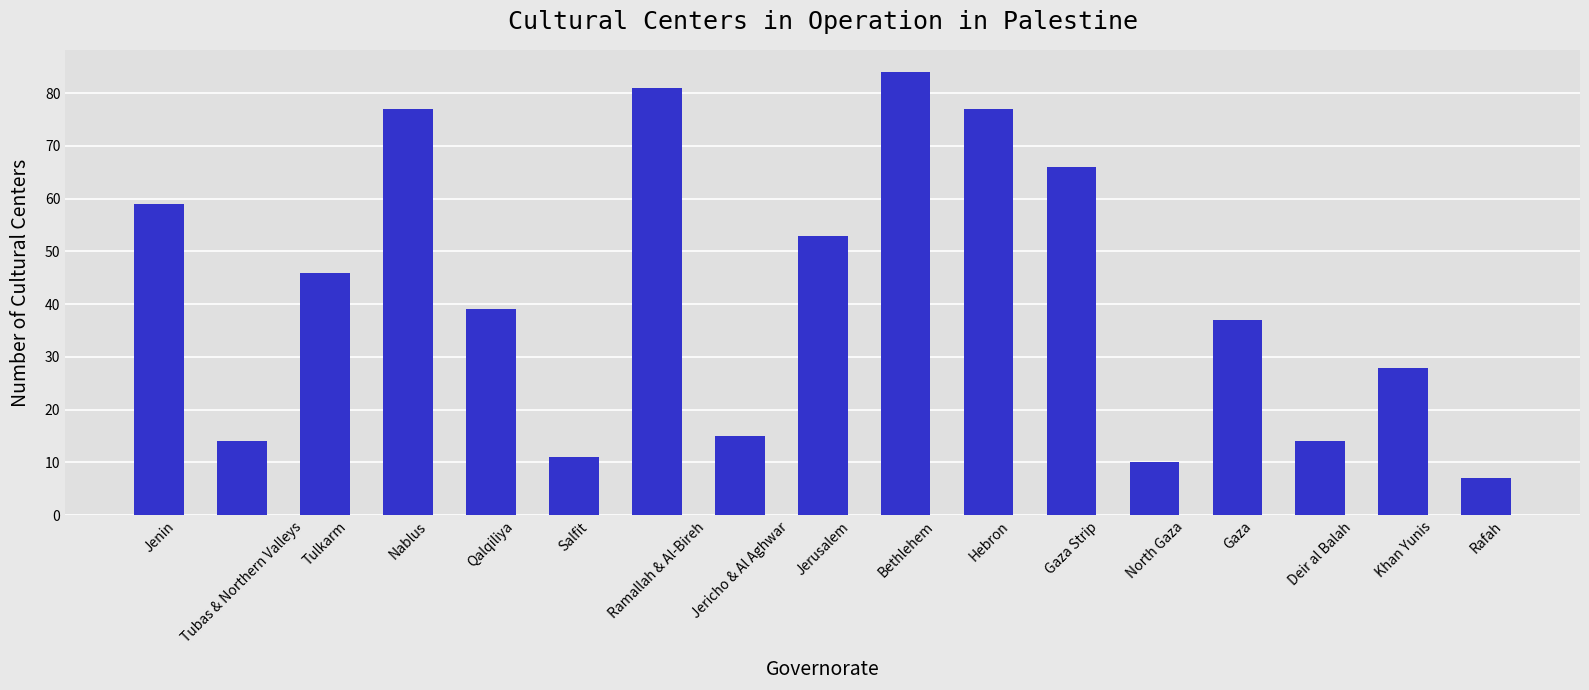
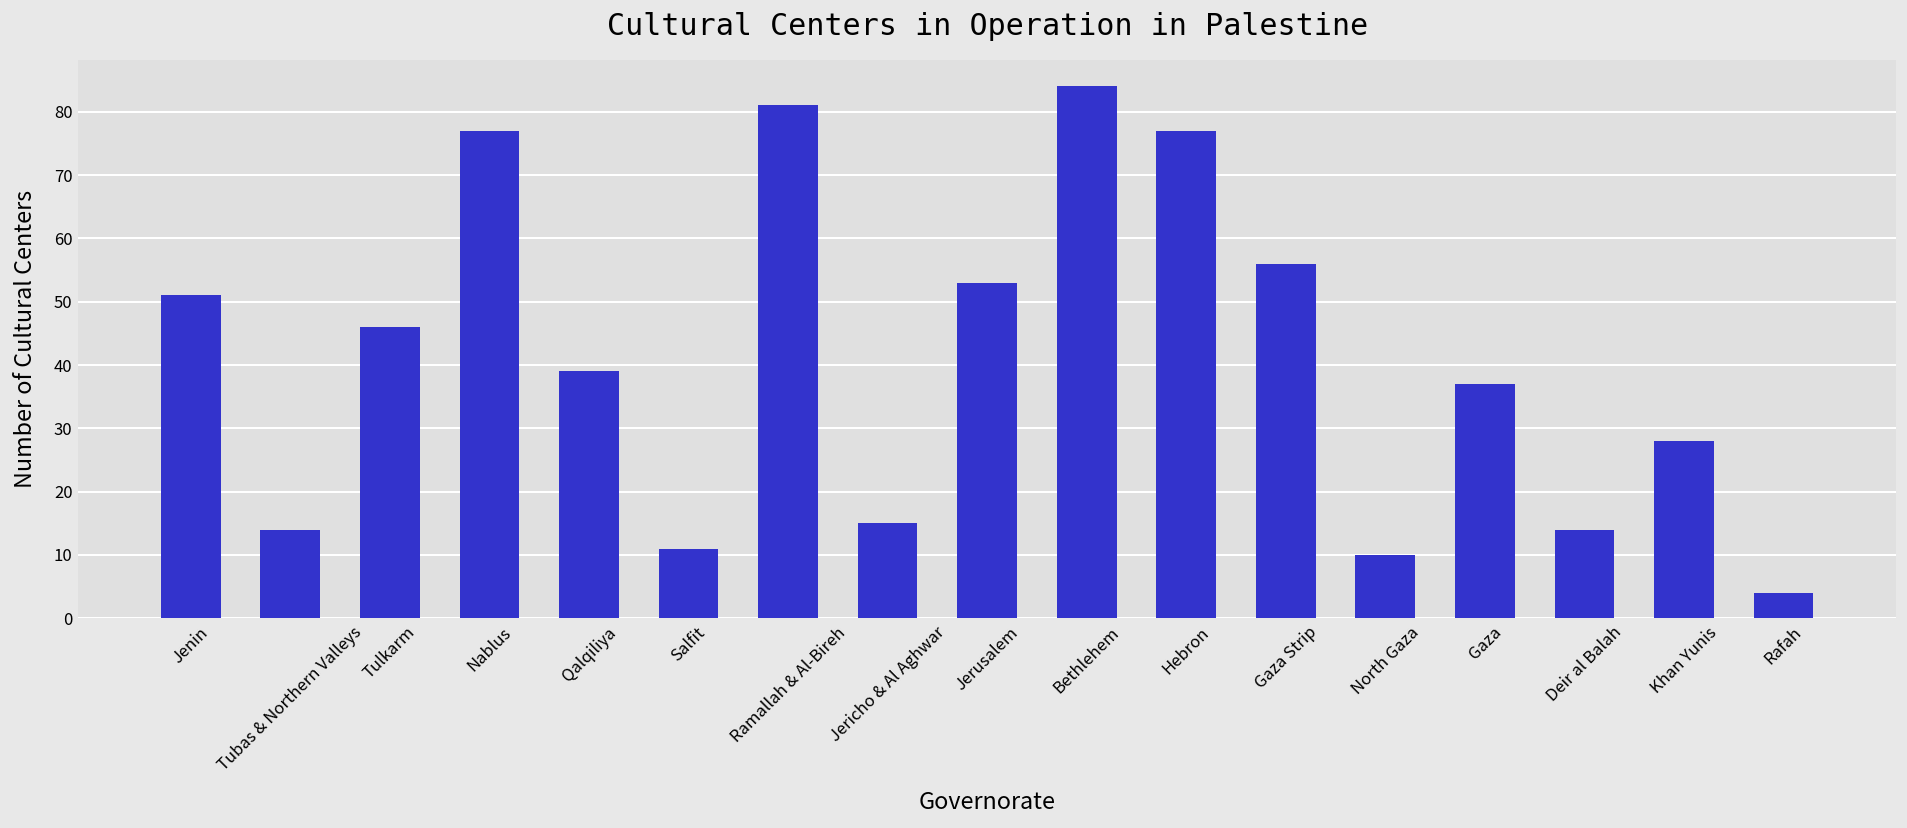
  {
-   "Jenin": 59,
+   "Jenin": 51,
    "Tubas & Northern Valleys": 14,
    "Tulkarm": 46,
    "Nablus": 77,
    "Qalqiliya": 39,
    "Salfit": 11,
    "Ramallah & Al-Bireh": 81,
    "Jericho & Al Aghwar": 15,
    "Jerusalem": 53,
    "Bethlehem": 84,
    "Hebron": 77,
-   "Gaza Strip": 66,
+   "Gaza Strip": 56,
    "North Gaza": 10,
    "Gaza": 37,
    "Deir al Balah": 14,
    "Khan Yunis": 28,
-   "Rafah": 7
+   "Rafah": 4
  }
